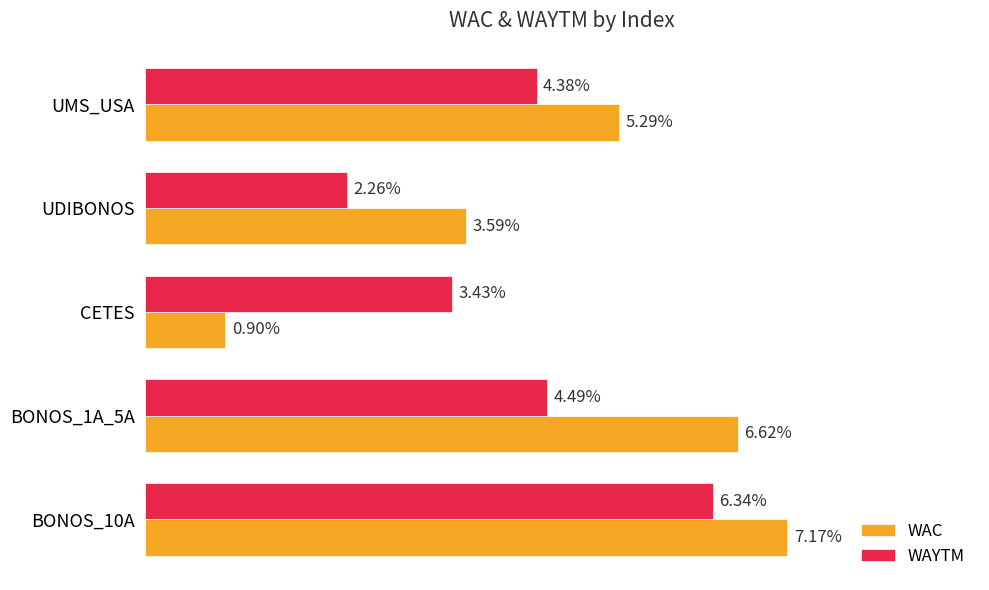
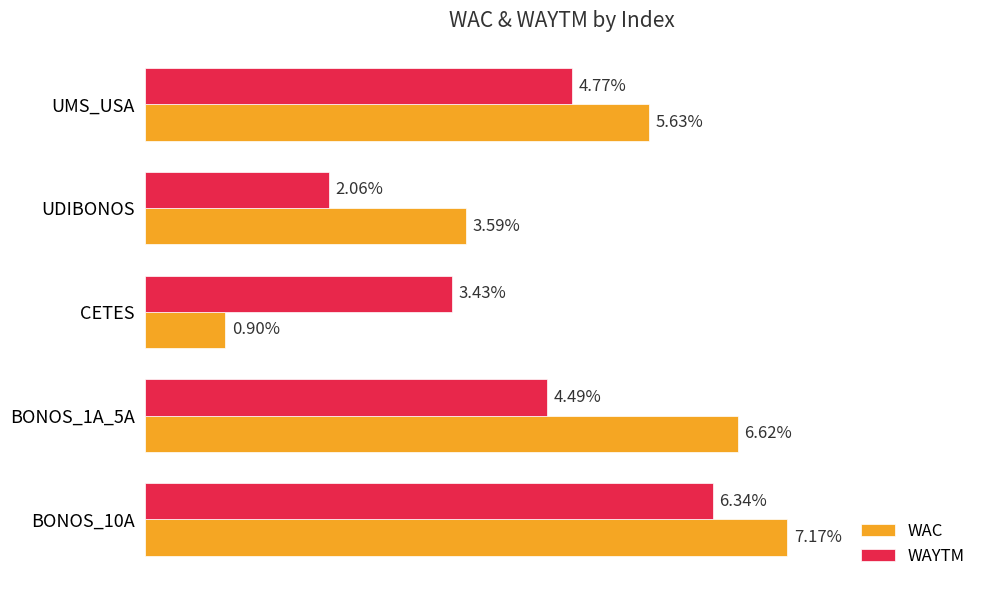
  {
    "WAC": {
-     "UMS_USA": "5.29%",
+     "UMS_USA": "5.63%",
      "UDIBONOS": "3.59%",
      "CETES": "0.90%",
      "BONOS_1A_5A": "6.62%",
      "BONOS_10A": "7.17%"
    },
    "WAYTM": {
-     "UMS_USA": "4.38%",
-     "UDIBONOS": "2.26%",
+     "UMS_USA": "4.77%",
+     "UDIBONOS": "2.06%",
      "CETES": "3.43%",
      "BONOS_1A_5A": "4.49%",
      "BONOS_10A": "6.34%"
    }
  }
